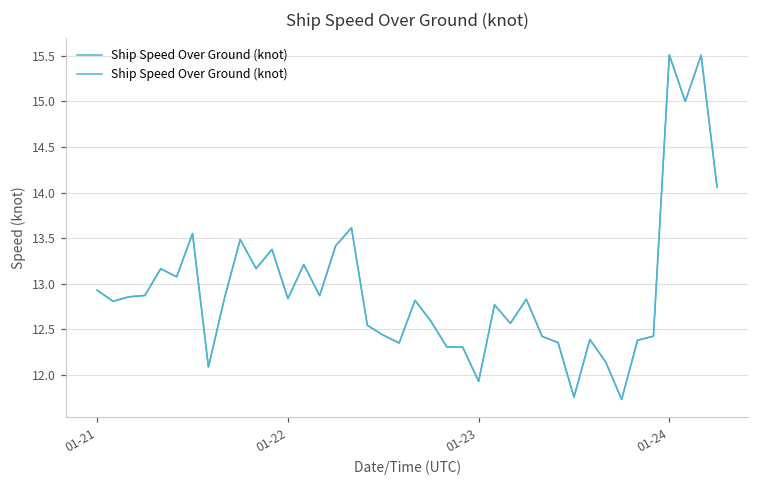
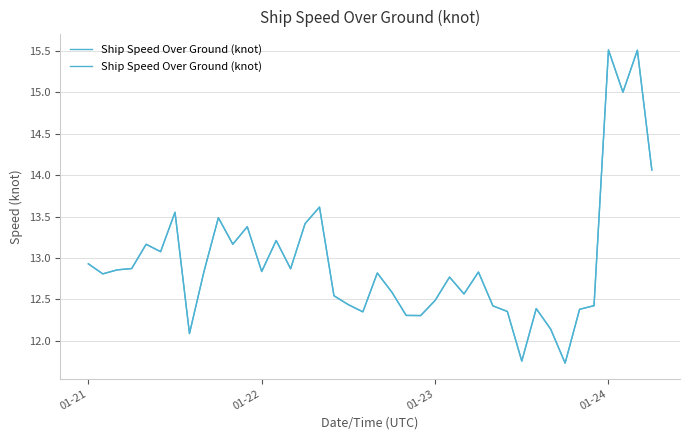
  {
    "01-21": 12.9,
    "01-22": 12.8,
-   "01-23": 11.9,
+   "01-23": 12.5,
    "01-24": 15.5
  }
